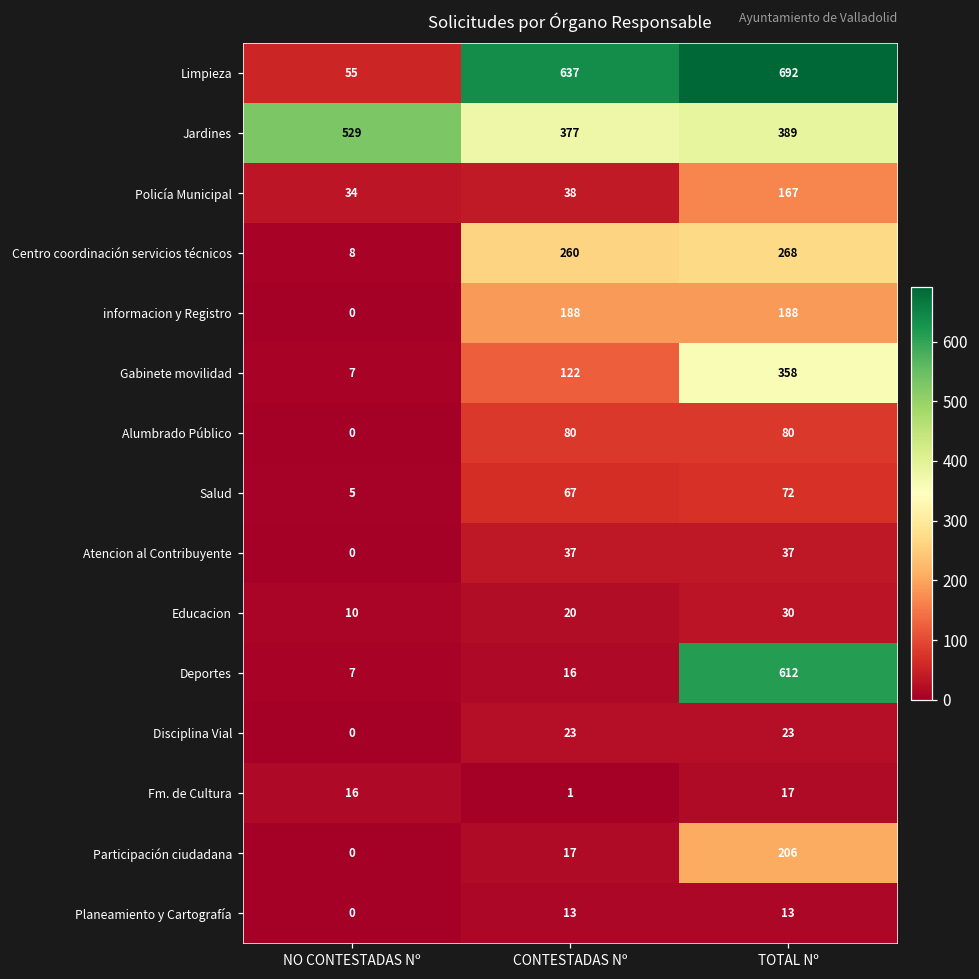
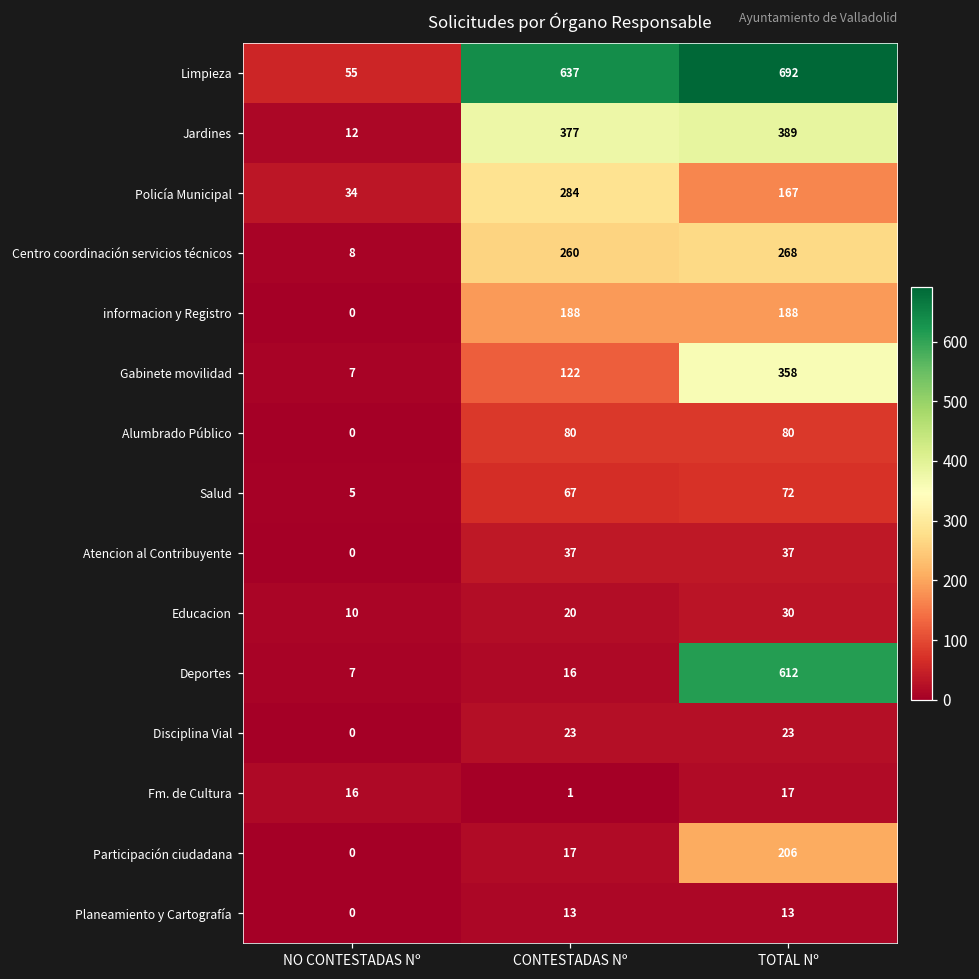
  {
    "Limpieza": {
      "NO CONTESTADAS Nº": 55,
      "CONTESTADAS Nº": 637,
      "TOTAL Nº": 692
    },
    "Jardines": {
-     "NO CONTESTADAS Nº": 529,
+     "NO CONTESTADAS Nº": 12,
      "CONTESTADAS Nº": 377,
      "TOTAL Nº": 389
    },
    "Policía Municipal": {
      "NO CONTESTADAS Nº": 34,
-     "CONTESTADAS Nº": 38,
+     "CONTESTADAS Nº": 284,
      "TOTAL Nº": 167
    },
    "Centro coordinación servicios técnicos": {
      "NO CONTESTADAS Nº": 8,
      "CONTESTADAS Nº": 260,
      "TOTAL Nº": 268
    },
    "informacion y Registro": {
      "NO CONTESTADAS Nº": 0,
      "CONTESTADAS Nº": 188,
      "TOTAL Nº": 188
    },
    "Gabinete movilidad": {
      "NO CONTESTADAS Nº": 7,
      "CONTESTADAS Nº": 122,
      "TOTAL Nº": 358
    },
    "Alumbrado Público": {
      "NO CONTESTADAS Nº": 0,
      "CONTESTADAS Nº": 80,
      "TOTAL Nº": 80
    },
    "Salud": {
      "NO CONTESTADAS Nº": 5,
      "CONTESTADAS Nº": 67,
      "TOTAL Nº": 72
    },
    "Atencion al Contribuyente": {
      "NO CONTESTADAS Nº": 0,
      "CONTESTADAS Nº": 37,
      "TOTAL Nº": 37
    },
    "Educacion": {
      "NO CONTESTADAS Nº": 10,
      "CONTESTADAS Nº": 20,
      "TOTAL Nº": 30
    },
    "Deportes": {
      "NO CONTESTADAS Nº": 7,
      "CONTESTADAS Nº": 16,
      "TOTAL Nº": 612
    },
    "Disciplina Vial": {
      "NO CONTESTADAS Nº": 0,
      "CONTESTADAS Nº": 23,
      "TOTAL Nº": 23
    },
    "Fm. de Cultura": {
      "NO CONTESTADAS Nº": 16,
      "CONTESTADAS Nº": 1,
      "TOTAL Nº": 17
    },
    "Participación ciudadana": {
      "NO CONTESTADAS Nº": 0,
      "CONTESTADAS Nº": 17,
      "TOTAL Nº": 206
    },
    "Planeamiento y Cartografía": {
      "NO CONTESTADAS Nº": 0,
      "CONTESTADAS Nº": 13,
      "TOTAL Nº": 13
    }
  }
